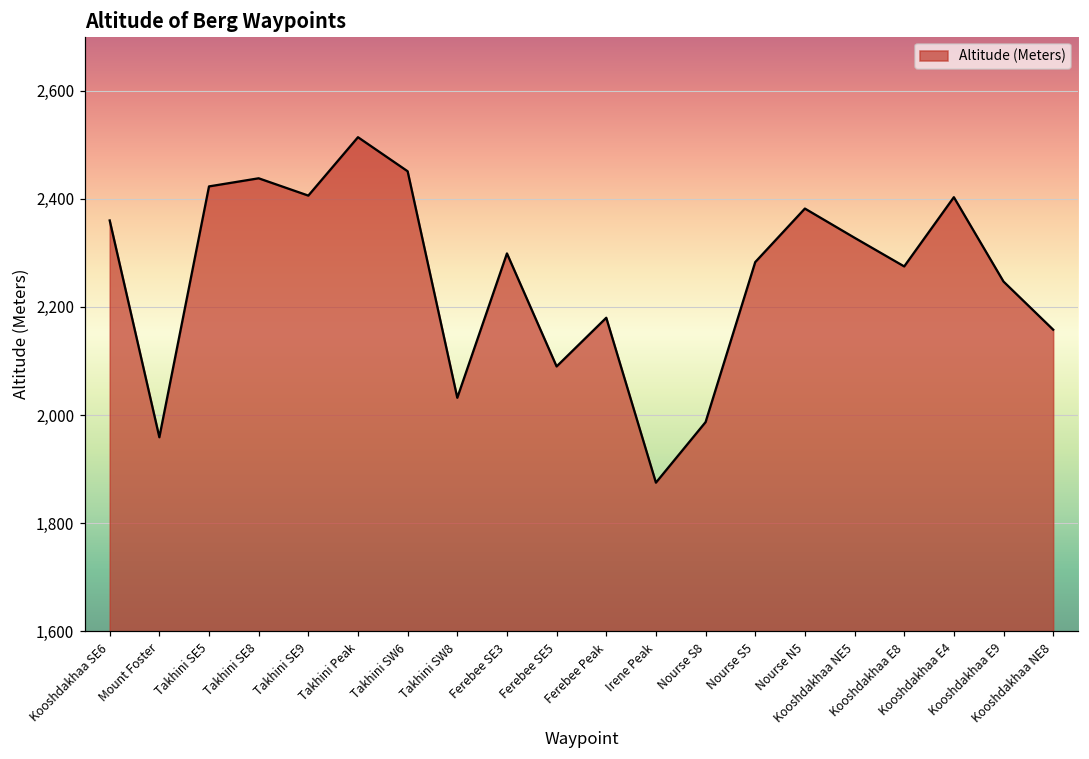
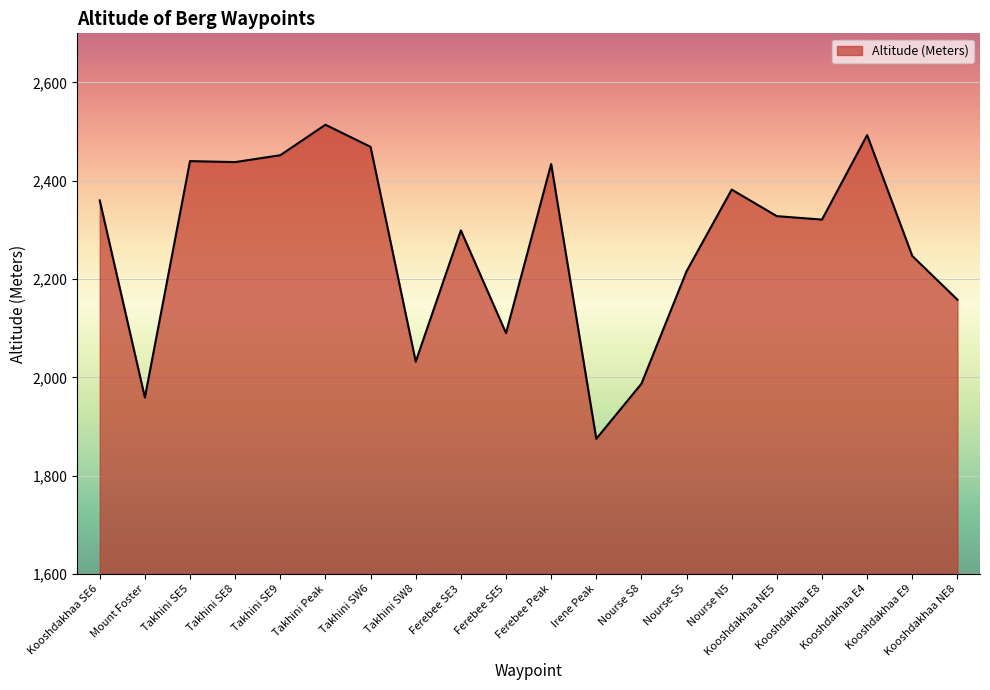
  {
    "Kooshdakhaa SE6": "2,360",
    "Mount Foster": "1,960",
-   "Takhini SE5": "2,420",
+   "Takhini SE5": "2,440",
    "Takhini SE8": "2,440",
-   "Takhini SE9": "2,410",
+   "Takhini SE9": "2,450",
    "Takhini Peak": "2,510",
-   "Takhini SW6": "2,450",
+   "Takhini SW6": "2,470",
    "Takhini SW8": "2,030",
    "Ferebee SE3": "2,300",
    "Ferebee SE5": "2,090",
-   "Ferebee Peak": "2,180",
+   "Ferebee Peak": "2,430",
    "Irene Peak": "1,880",
    "Nourse S8": "1,990",
-   "Nourse S5": "2,280",
+   "Nourse S5": "2,220",
    "Nourse N5": "2,380",
    "Kooshdakhaa NE5": "2,330",
-   "Kooshdakhaa E8": "2,280",
-   "Kooshdakhaa E4": "2,400",
+   "Kooshdakhaa E8": "2,320",
+   "Kooshdakhaa E4": "2,490",
    "Kooshdakhaa E9": "2,250",
    "Kooshdakhaa NE8": "2,160"
  }
